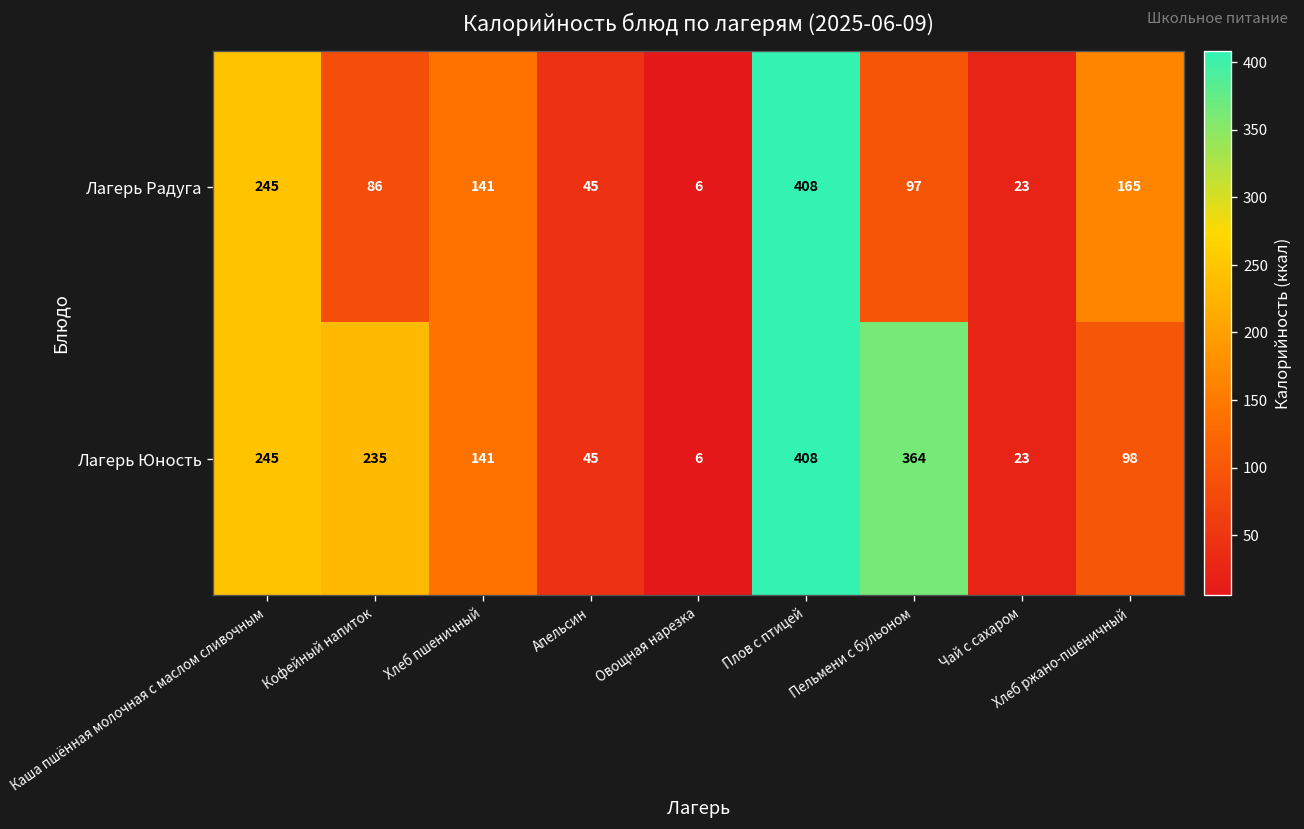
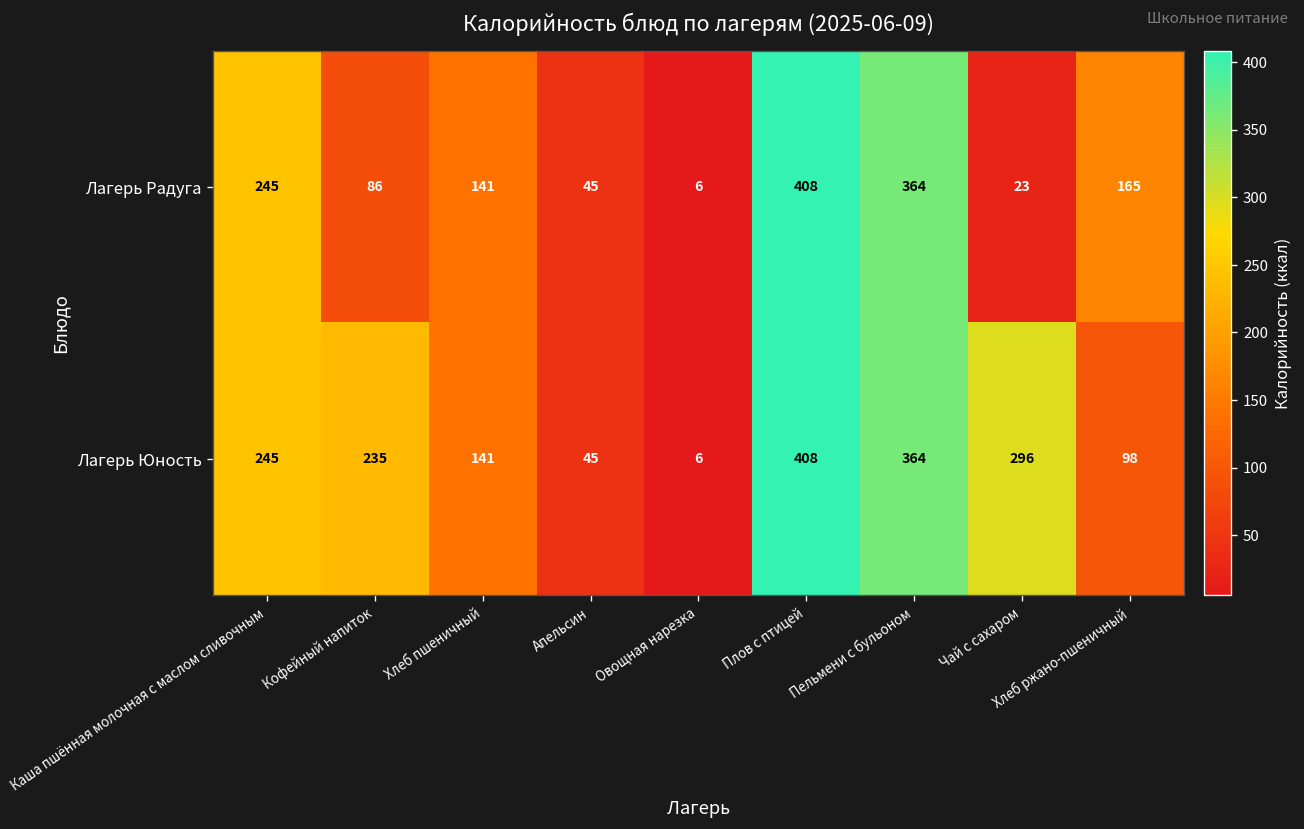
  {
    "Лагерь Радуга": {
      "Каша пшённая молочная с маслом сливочным": 245,
      "Кофейный напиток": 86,
      "Хлеб пшеничный": 141,
      "Апельсин": 45,
      "Овощная нарезка": 6,
      "Плов с птицей": 408,
-     "Пельмени с бульоном": 97,
+     "Пельмени с бульоном": 364,
      "Чай с сахаром": 23,
      "Хлеб ржано-пшеничный": 165
    },
    "Лагерь Юность": {
      "Каша пшённая молочная с маслом сливочным": 245,
      "Кофейный напиток": 235,
      "Хлеб пшеничный": 141,
      "Апельсин": 45,
      "Овощная нарезка": 6,
      "Плов с птицей": 408,
      "Пельмени с бульоном": 364,
-     "Чай с сахаром": 23,
+     "Чай с сахаром": 296,
      "Хлеб ржано-пшеничный": 98
    }
  }
